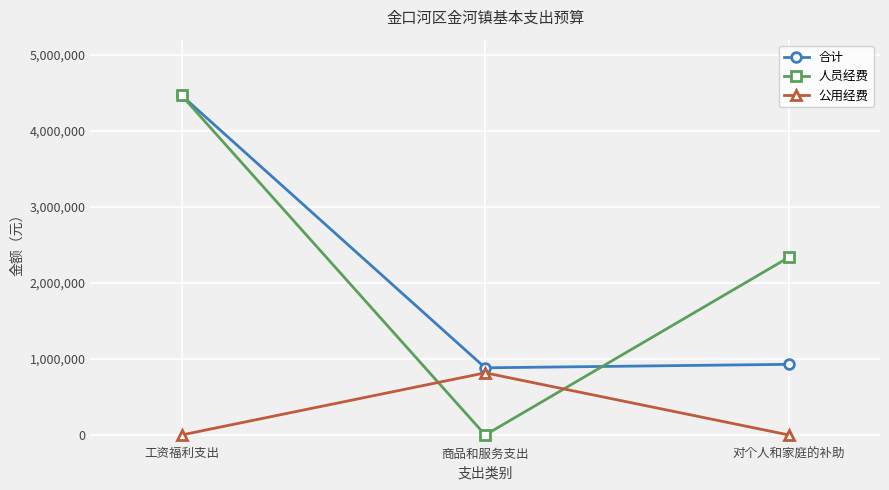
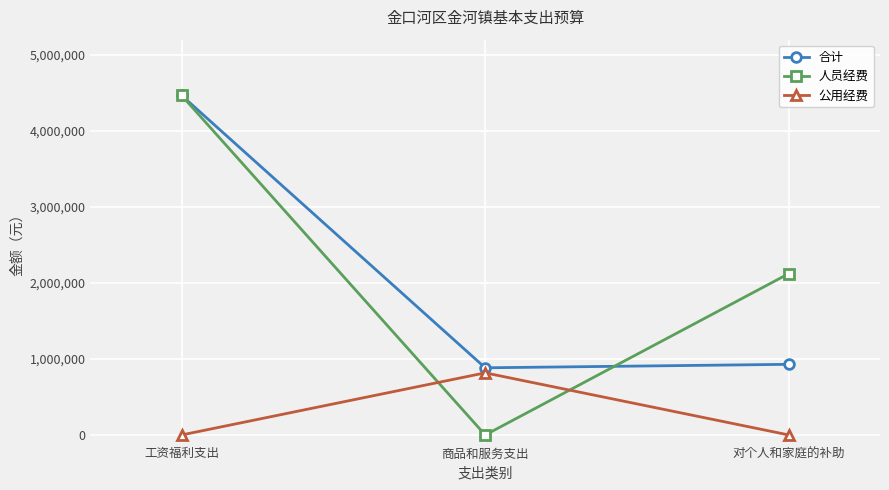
  {
    "合计": {
      "商品和服务支出": "900,000",
      "对个人和家庭的补助": "900,000"
    },
    "人员经费": {
      "商品和服务支出": "0",
-     "对个人和家庭的补助": "2,300,000"
+     "对个人和家庭的补助": "2,100,000"
    },
    "公用经费": {
      "工资福利支出": "0",
      "商品和服务支出": "800,000",
      "对个人和家庭的补助": "0"
    }
  }
